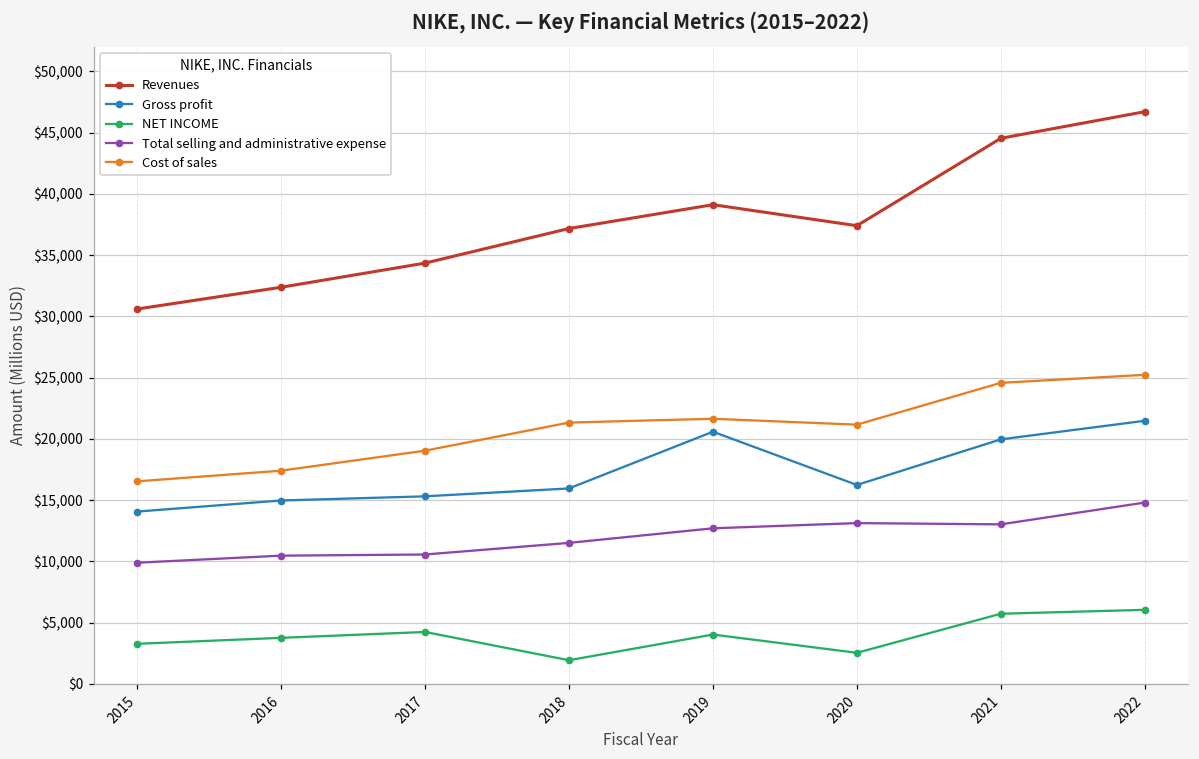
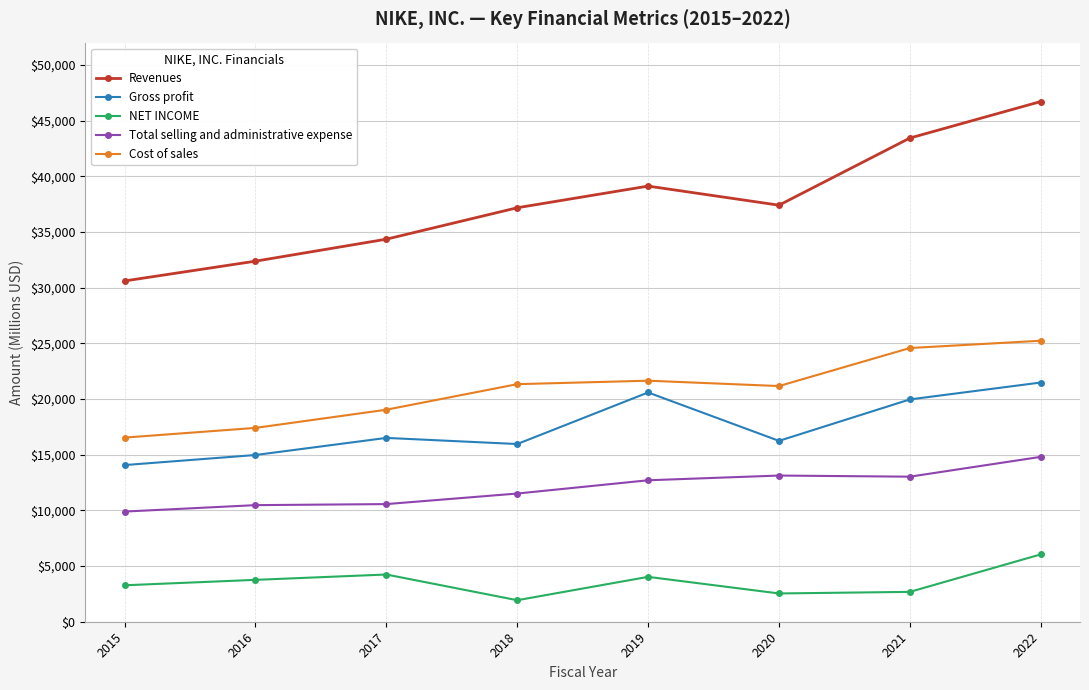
  {
    "Revenues": {
      "2015": "$30,600",
      "2016": "$32,400",
      "2017": "$34,400",
      "2018": "$37,200",
      "2019": "$39,100",
      "2020": "$37,400",
-     "2021": "$44,500",
+     "2021": "$43,400",
      "2022": "$46,700"
    },
    "Gross profit": {
      "2015": "$14,100",
      "2016": "$15,000",
-     "2017": "$15,300",
+     "2017": "$16,500",
      "2018": "$16,000",
      "2019": "$20,600",
      "2020": "$16,200",
      "2021": "$20,000",
      "2022": "$21,500"
    },
    "NET INCOME": {
      "2015": "$3,300",
      "2016": "$3,800",
      "2017": "$4,200",
      "2018": "$1,900",
      "2019": "$4,000",
      "2020": "$2,500",
-     "2021": "$5,700",
+     "2021": "$2,700",
      "2022": "$6,000"
    },
    "Total selling and administrative expense": {
      "2015": "$9,900",
      "2016": "$10,500",
      "2017": "$10,600",
      "2018": "$11,500",
      "2019": "$12,700",
      "2020": "$13,100",
      "2021": "$13,000",
      "2022": "$14,800"
    },
    "Cost of sales": {
      "2015": "$16,500",
      "2016": "$17,400",
      "2017": "$19,000",
      "2018": "$21,300",
      "2019": "$21,600",
      "2020": "$21,200",
      "2021": "$24,600",
      "2022": "$25,200"
    }
  }
